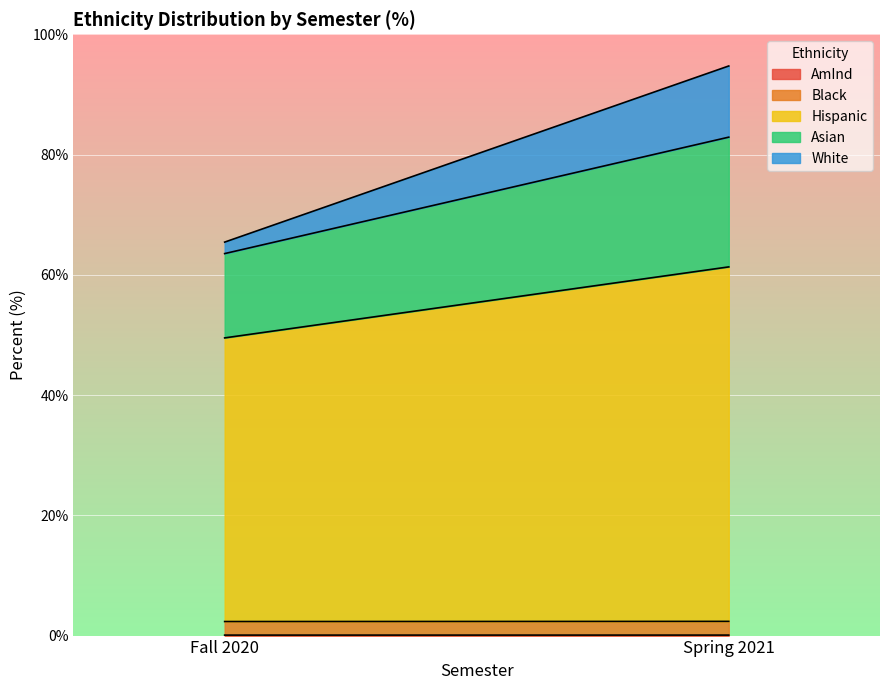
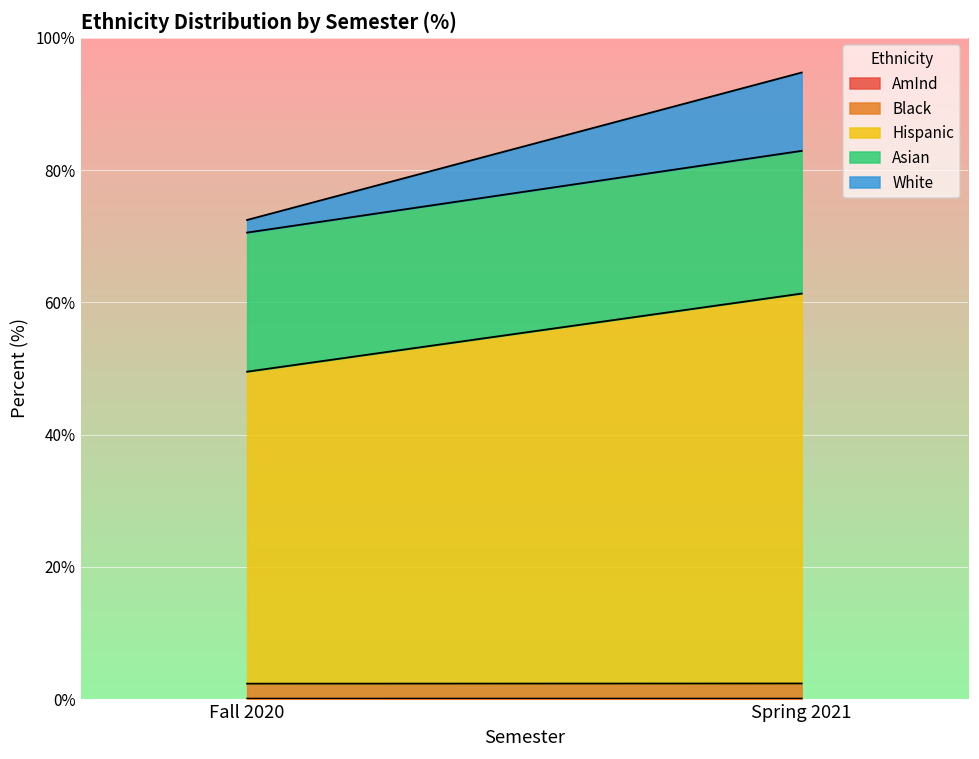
  {
    "Hispanic": {
      "Fall 2020": "47%",
      "Spring 2021": "59%"
    },
    "Asian": {
-     "Fall 2020": "14%",
+     "Fall 2020": "21%",
      "Spring 2021": "22%"
    },
    "White": {
      "Fall 2020": "2%",
      "Spring 2021": "12%"
    }
  }
